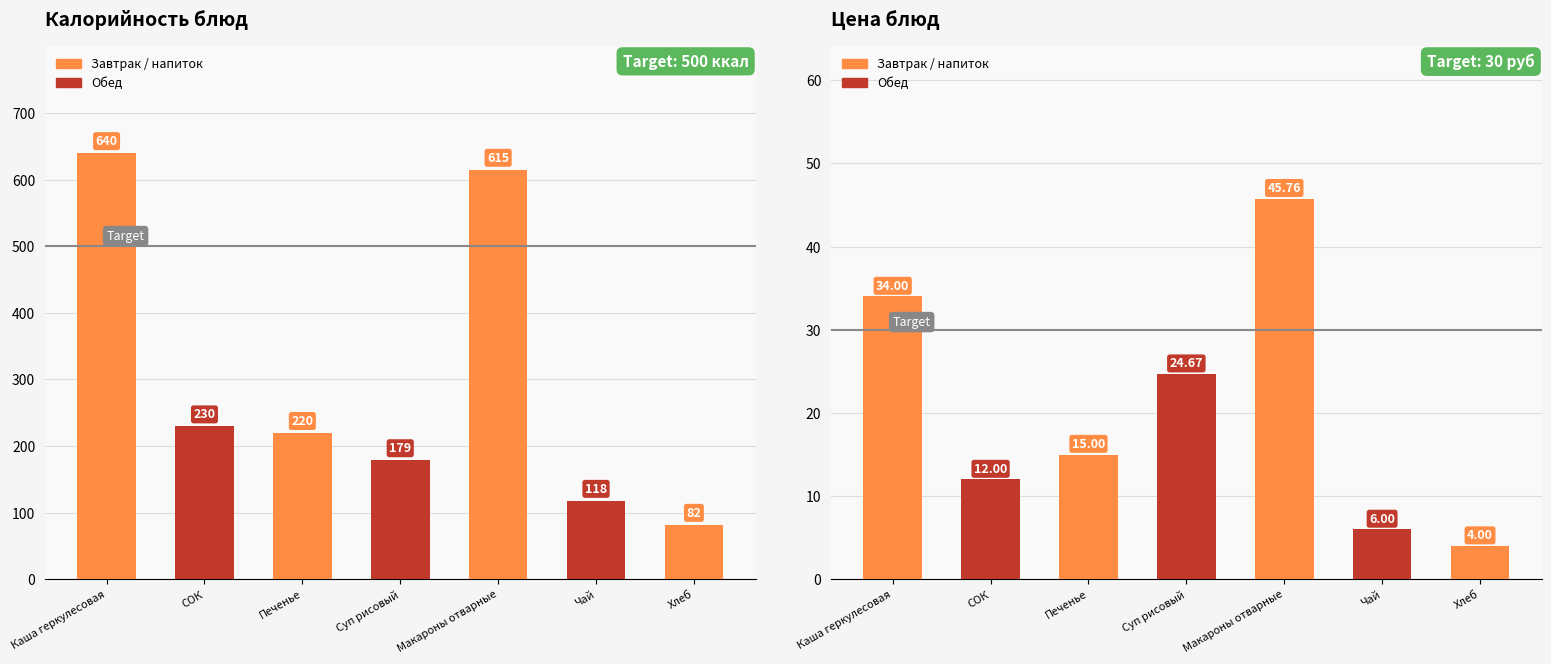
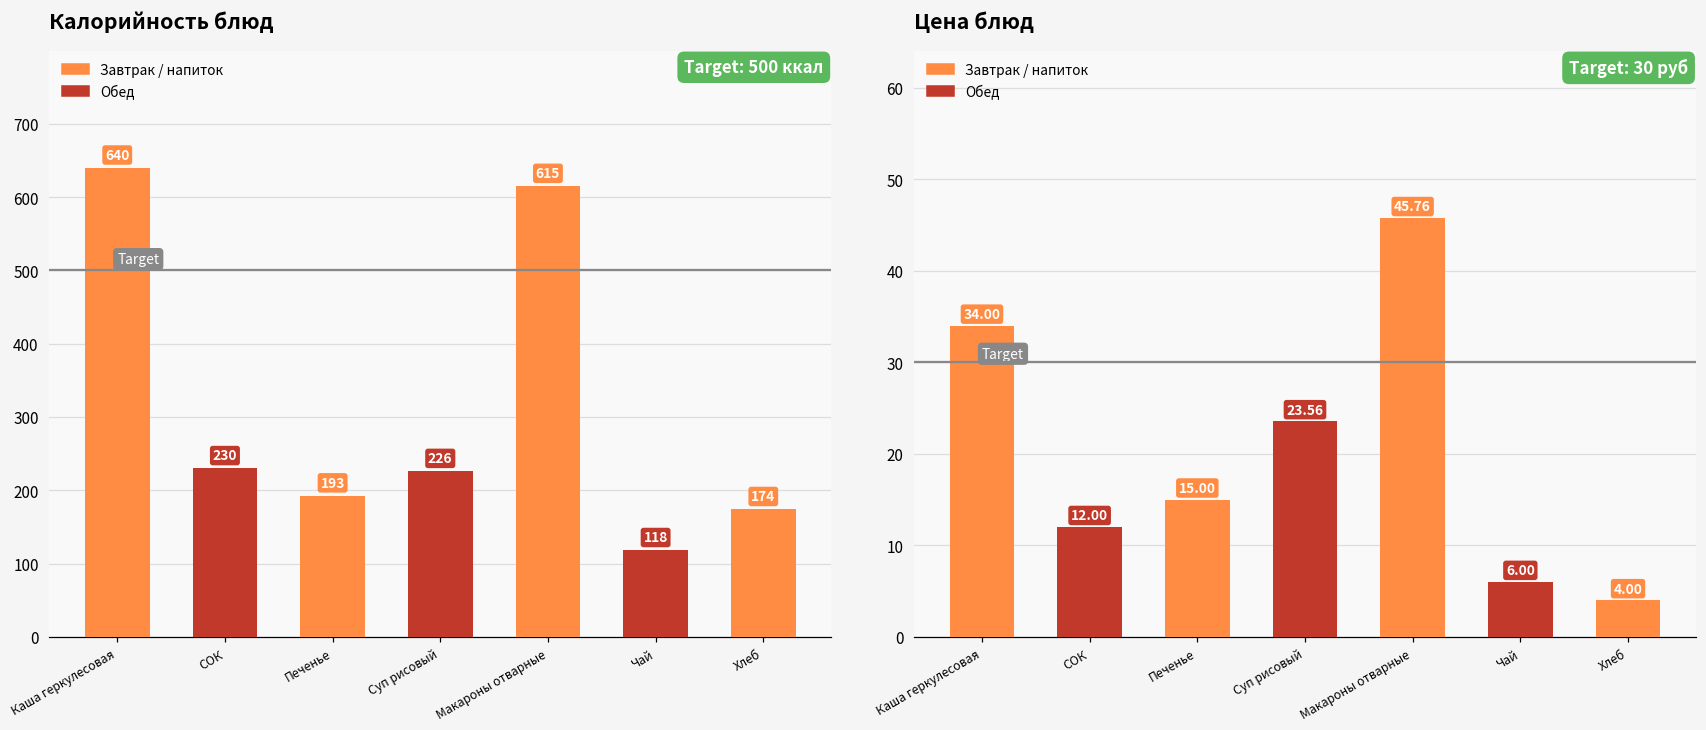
  {
    "Калорийность блюд": {
      "Завтрак / напиток": {
-       "Печенье": 220,
-       "Хлеб": 82
+       "Печенье": 193,
+       "Хлеб": 174
      },
      "Обед": {
-       "Суп рисовый": 179
+       "Суп рисовый": 226
      }
    },
    "Цена блюд": {
      "Обед": {
-       "Суп рисовый": 24.67
+       "Суп рисовый": 23.56
      }
    }
  }
